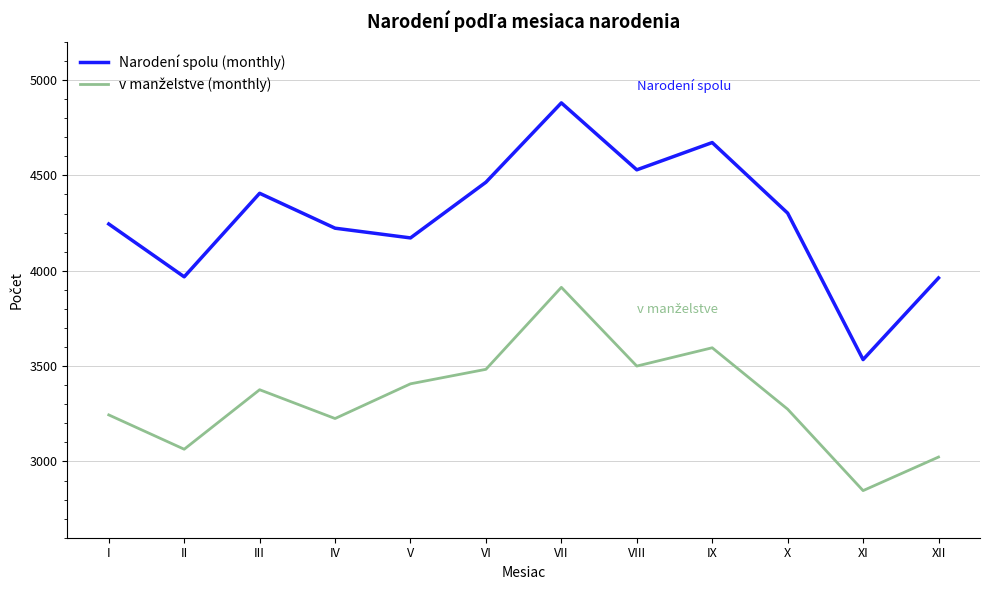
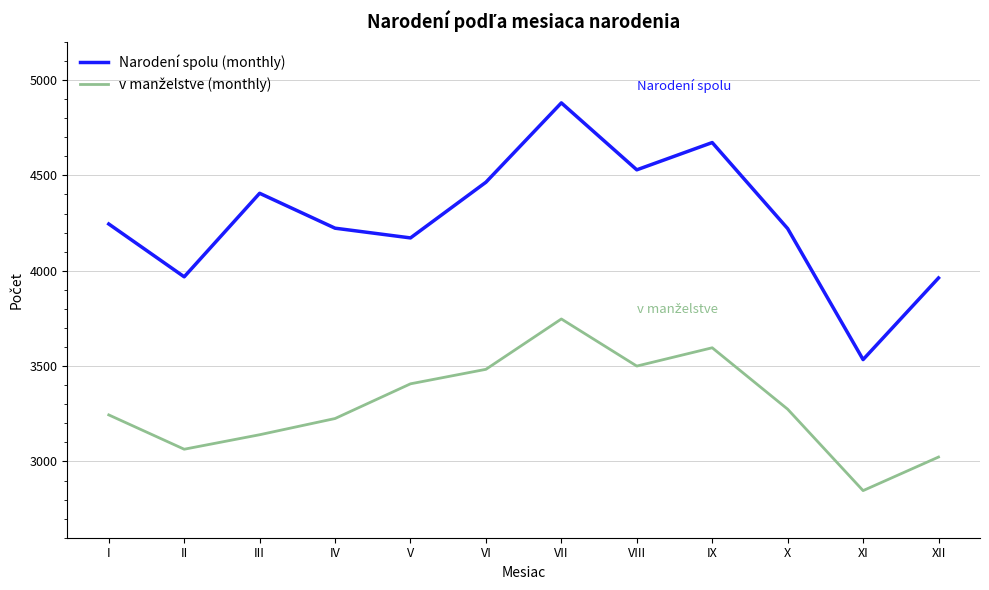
  {
    "Narodení spolu (monthly)": {
      "I": 4250,
      "II": 3970,
      "III": 4410,
      "IV": 4220,
      "V": 4170,
      "VI": 4460,
      "VII": 4880,
      "VIII": 4530,
      "IX": 4670,
-     "X": 4300,
+     "X": 4220,
      "XI": 3530,
      "XII": 3960
    },
    "v manželstve (monthly)": {
      "I": 3240,
      "II": 3060,
-     "III": 3380,
+     "III": 3140,
      "IV": 3230,
      "V": 3410,
      "VI": 3480,
-     "VII": 3910,
+     "VII": 3750,
      "VIII": 3500,
      "IX": 3600,
      "X": 3270,
      "XI": 2850,
      "XII": 3020
    }
  }
